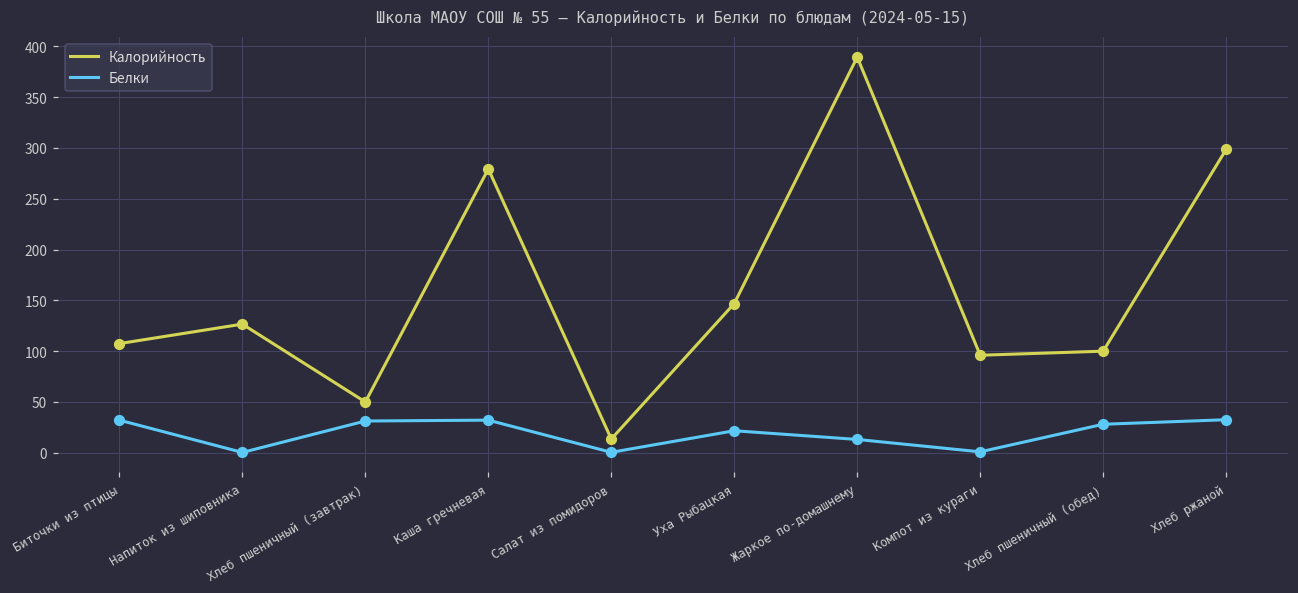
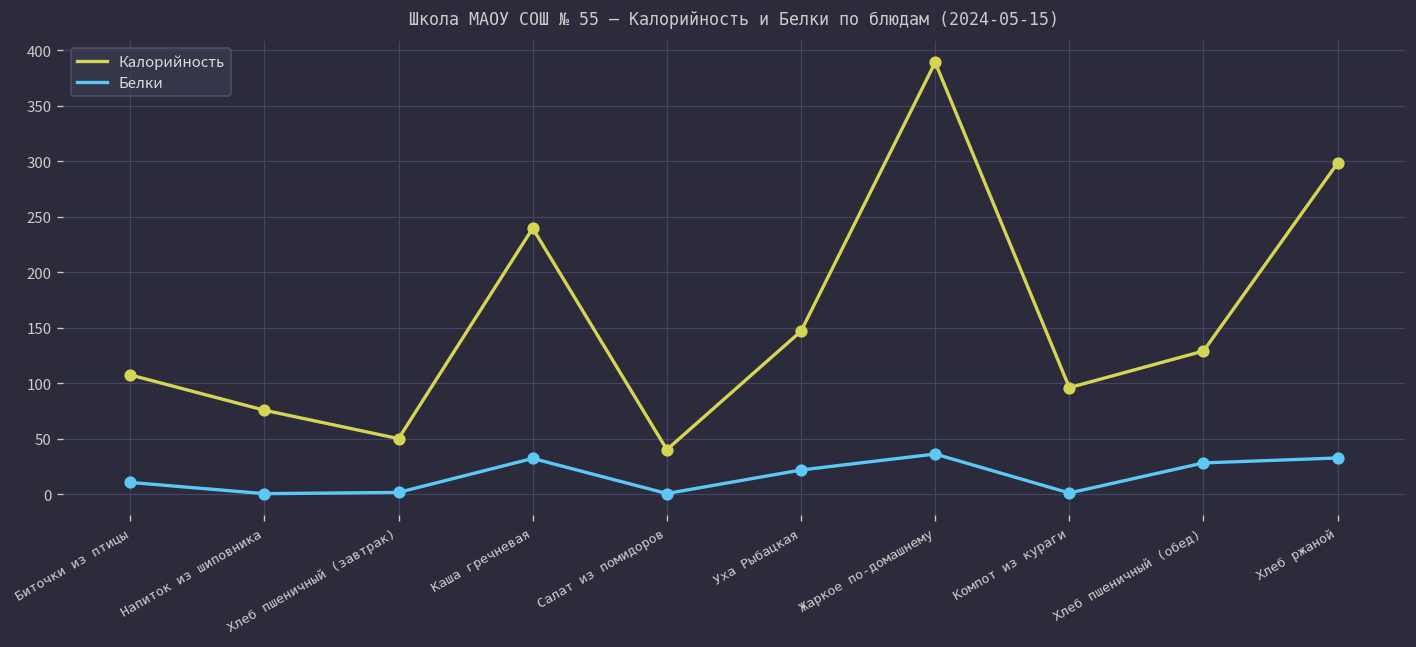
  {
    "Калорийность": {
      "Биточки из птицы": 110,
-     "Напиток из шиповника": 130,
+     "Напиток из шиповника": 80,
      "Хлеб пшеничный (завтрак)": 50,
-     "Каша гречневая": 280,
-     "Салат из помидоров": 10,
+     "Каша гречневая": 240,
+     "Салат из помидоров": 40,
      "Уха Рыбацкая": 150,
      "Жаркое по-домашнему": 390,
      "Компот из кураги": 100,
-     "Хлеб пшеничный (обед)": 100,
+     "Хлеб пшеничный (обед)": 130,
      "Хлеб ржаной": 300
    },
    "Белки": {
-     "Биточки из птицы": 30,
+     "Биточки из птицы": 10,
      "Напиток из шиповника": 0,
-     "Хлеб пшеничный (завтрак)": 30,
+     "Хлеб пшеничный (завтрак)": 0,
      "Каша гречневая": 30,
      "Салат из помидоров": 0,
      "Уха Рыбацкая": 20,
-     "Жаркое по-домашнему": 10,
+     "Жаркое по-домашнему": 40,
      "Компот из кураги": 0,
      "Хлеб пшеничный (обед)": 30,
      "Хлеб ржаной": 30
    }
  }
